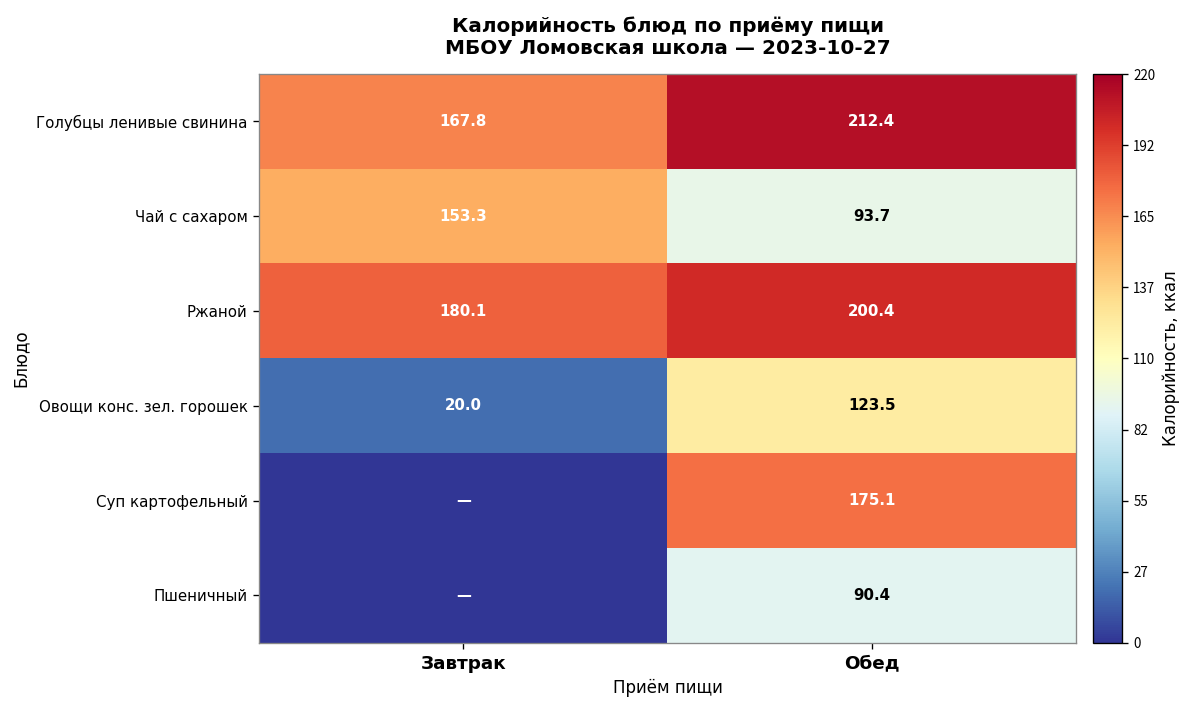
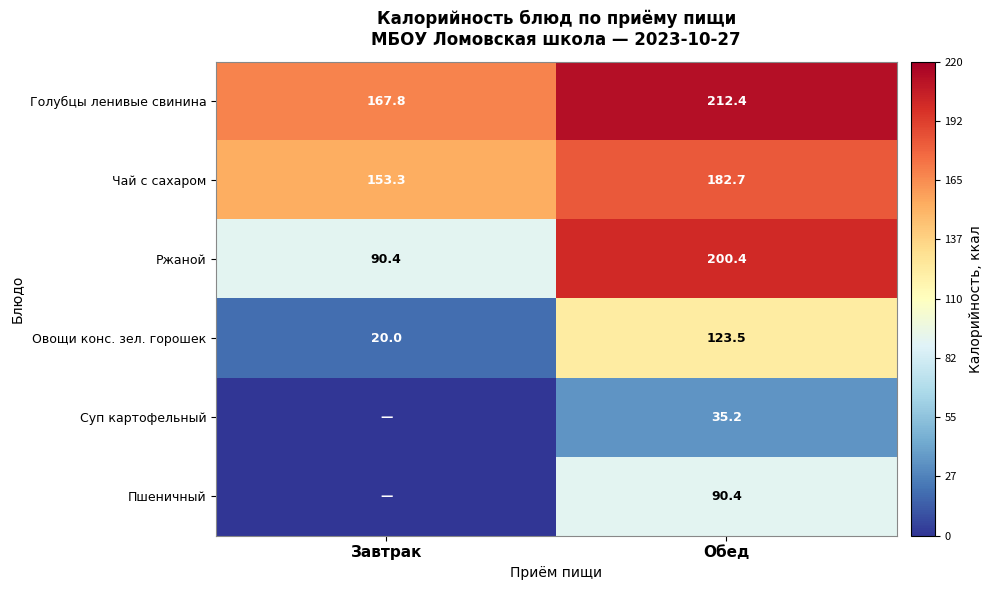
  {
    "Голубцы ленивые свинина": {
      "Завтрак": 167.8,
      "Обед": 212.4
    },
    "Чай с сахаром": {
      "Завтрак": 153.3,
-     "Обед": 93.7
+     "Обед": 182.7
    },
    "Ржаной": {
-     "Завтрак": 180.1,
+     "Завтрак": 90.4,
      "Обед": 200.4
    },
    "Овощи конс. зел. горошек": {
      "Завтрак": 20.0,
      "Обед": 123.5
    },
    "Суп картофельный": {
-     "Обед": 175.1
+     "Обед": 35.2
    },
    "Пшеничный": {
      "Обед": 90.4
    }
  }
